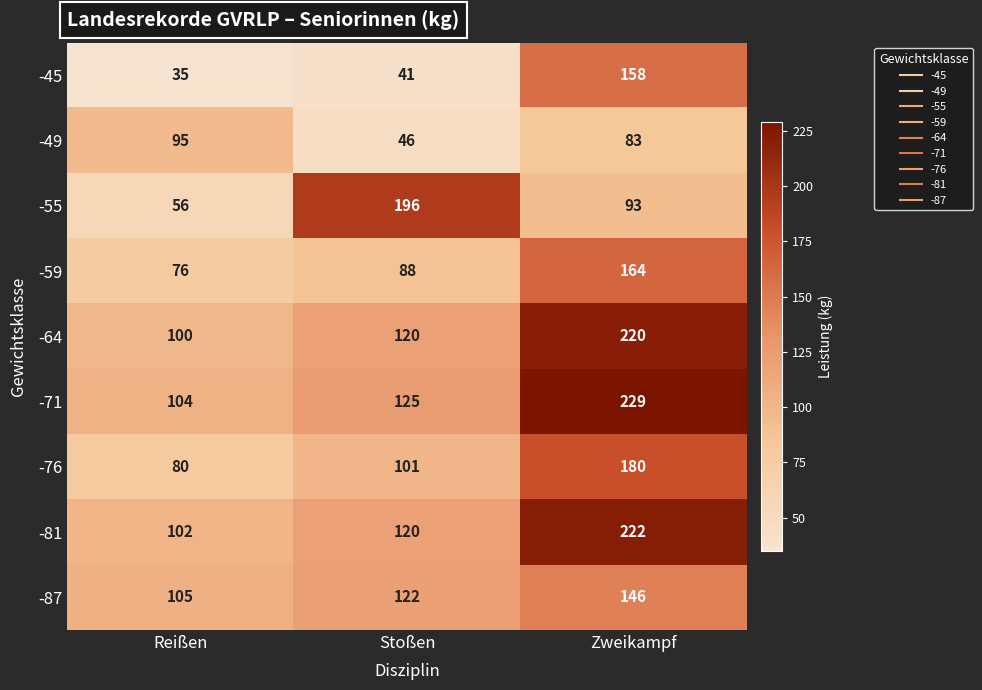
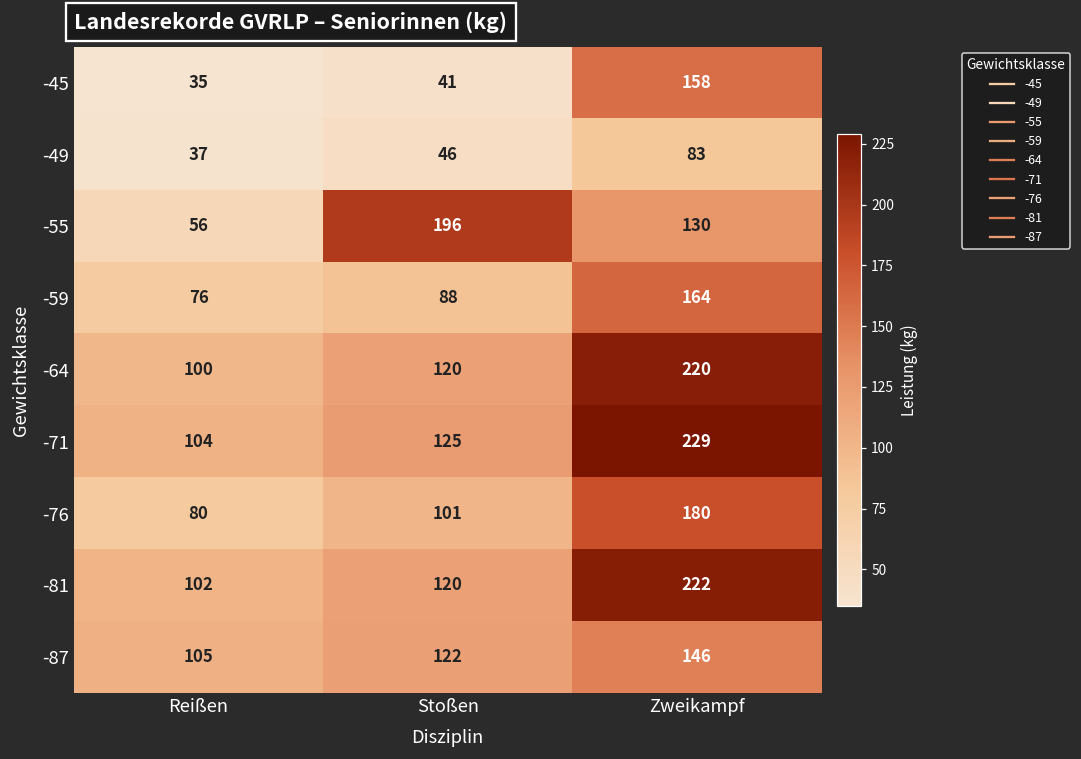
  {
    "-45": {
      "Reißen": 35,
      "Stoßen": 41,
      "Zweikampf": 158
    },
    "-49": {
-     "Reißen": 95,
+     "Reißen": 37,
      "Stoßen": 46,
      "Zweikampf": 83
    },
    "-55": {
      "Reißen": 56,
      "Stoßen": 196,
-     "Zweikampf": 93
+     "Zweikampf": 130
    },
    "-59": {
      "Reißen": 76,
      "Stoßen": 88,
      "Zweikampf": 164
    },
    "-64": {
      "Reißen": 100,
      "Stoßen": 120,
      "Zweikampf": 220
    },
    "-71": {
      "Reißen": 104,
      "Stoßen": 125,
      "Zweikampf": 229
    },
    "-76": {
      "Reißen": 80,
      "Stoßen": 101,
      "Zweikampf": 180
    },
    "-81": {
      "Reißen": 102,
      "Stoßen": 120,
      "Zweikampf": 222
    },
    "-87": {
      "Reißen": 105,
      "Stoßen": 122,
      "Zweikampf": 146
    }
  }
